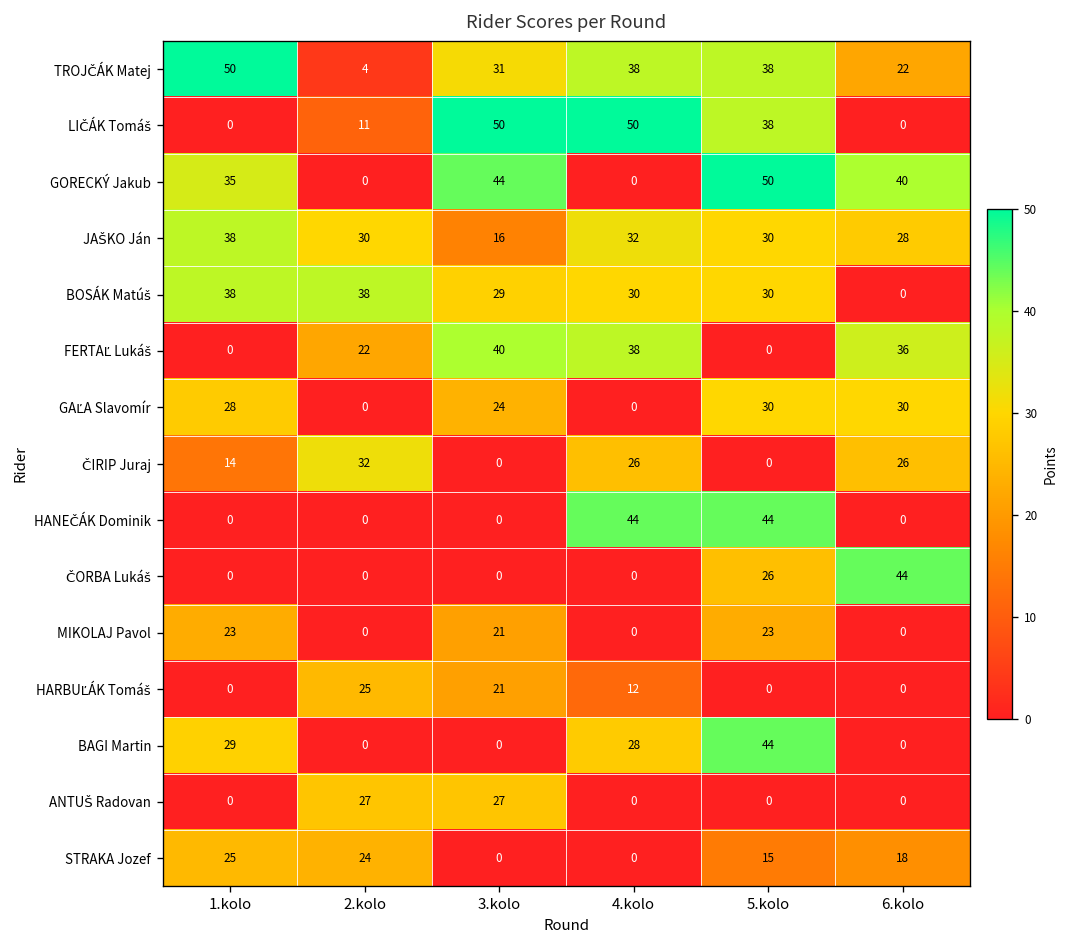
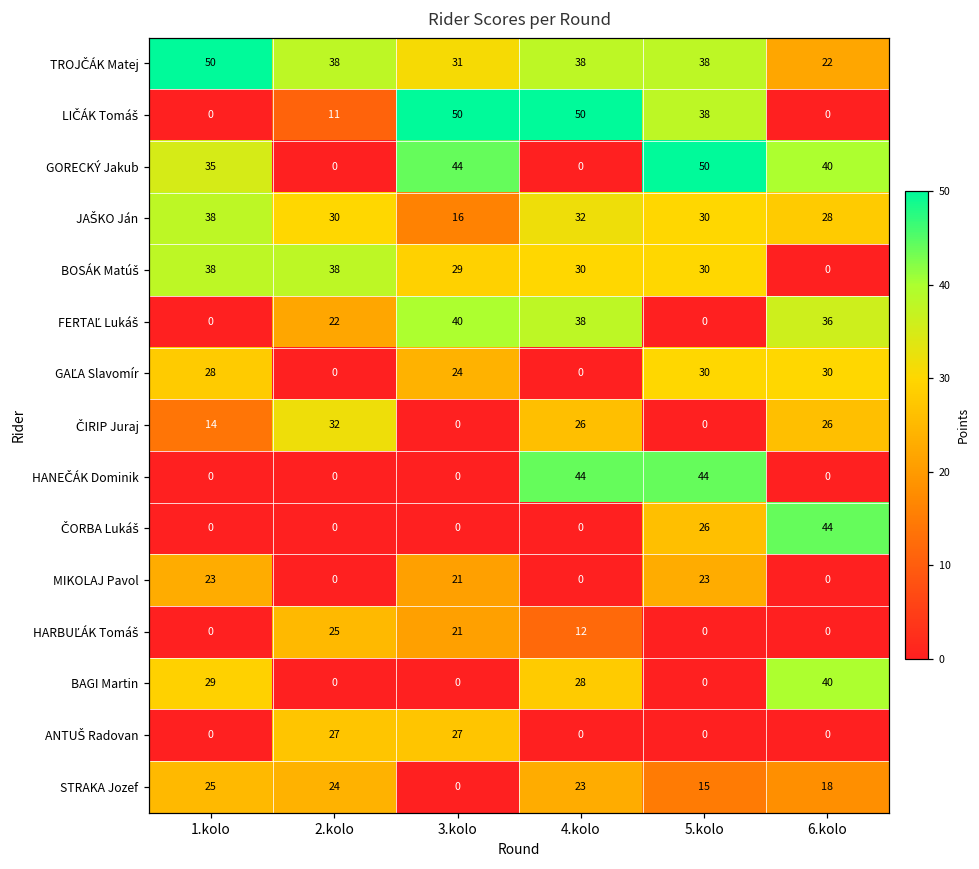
  {
    "TROJČÁK Matej": {
      "1.kolo": 50,
-     "2.kolo": 4,
+     "2.kolo": 38,
      "3.kolo": 31,
      "4.kolo": 38,
      "5.kolo": 38,
      "6.kolo": 22
    },
    "LIČÁK Tomáš": {
      "1.kolo": 0,
      "2.kolo": 11,
      "3.kolo": 50,
      "4.kolo": 50,
      "5.kolo": 38,
      "6.kolo": 0
    },
    "GORECKÝ Jakub": {
      "1.kolo": 35,
      "2.kolo": 0,
      "3.kolo": 44,
      "4.kolo": 0,
      "5.kolo": 50,
      "6.kolo": 40
    },
    "JAŠKO Ján": {
      "1.kolo": 38,
      "2.kolo": 30,
      "3.kolo": 16,
      "4.kolo": 32,
      "5.kolo": 30,
      "6.kolo": 28
    },
    "BOSÁK Matúš": {
      "1.kolo": 38,
      "2.kolo": 38,
      "3.kolo": 29,
      "4.kolo": 30,
      "5.kolo": 30,
      "6.kolo": 0
    },
    "FERTAĽ Lukáš": {
      "1.kolo": 0,
      "2.kolo": 22,
      "3.kolo": 40,
      "4.kolo": 38,
      "5.kolo": 0,
      "6.kolo": 36
    },
    "GAĽA Slavomír": {
      "1.kolo": 28,
      "2.kolo": 0,
      "3.kolo": 24,
      "4.kolo": 0,
      "5.kolo": 30,
      "6.kolo": 30
    },
    "ČIRIP Juraj": {
      "1.kolo": 14,
      "2.kolo": 32,
      "3.kolo": 0,
      "4.kolo": 26,
      "5.kolo": 0,
      "6.kolo": 26
    },
    "HANEČÁK Dominik": {
      "1.kolo": 0,
      "2.kolo": 0,
      "3.kolo": 0,
      "4.kolo": 44,
      "5.kolo": 44,
      "6.kolo": 0
    },
    "ČORBA Lukáš": {
      "1.kolo": 0,
      "2.kolo": 0,
      "3.kolo": 0,
      "4.kolo": 0,
      "5.kolo": 26,
      "6.kolo": 44
    },
    "MIKOLAJ Pavol": {
      "1.kolo": 23,
      "2.kolo": 0,
      "3.kolo": 21,
      "4.kolo": 0,
      "5.kolo": 23,
      "6.kolo": 0
    },
    "HARBUĽÁK Tomáš": {
      "1.kolo": 0,
      "2.kolo": 25,
      "3.kolo": 21,
      "4.kolo": 12,
      "5.kolo": 0,
      "6.kolo": 0
    },
    "BAGI Martin": {
      "1.kolo": 29,
      "2.kolo": 0,
      "3.kolo": 0,
      "4.kolo": 28,
-     "5.kolo": 44,
-     "6.kolo": 0
+     "5.kolo": 0,
+     "6.kolo": 40
    },
    "ANTUŠ Radovan": {
      "1.kolo": 0,
      "2.kolo": 27,
      "3.kolo": 27,
      "4.kolo": 0,
      "5.kolo": 0,
      "6.kolo": 0
    },
    "STRAKA Jozef": {
      "1.kolo": 25,
      "2.kolo": 24,
      "3.kolo": 0,
-     "4.kolo": 0,
+     "4.kolo": 23,
      "5.kolo": 15,
      "6.kolo": 18
    }
  }
